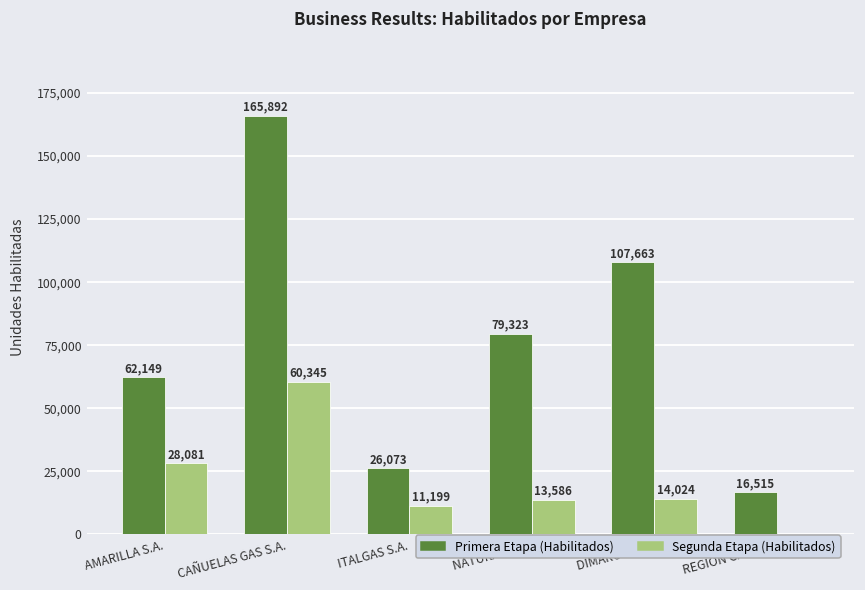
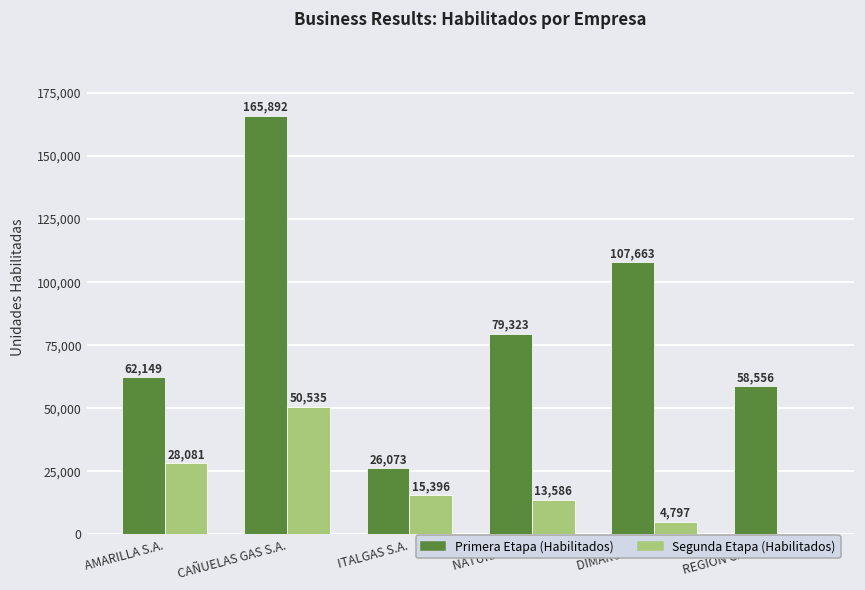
  {
    "Primera Etapa (Habilitados)": {
      "AMARILLA S.A.": "62,149",
      "CAÑUELAS GAS S.A.": "165,892",
      "ITALGAS S.A.": "26,073",
      "NATURAL GAS": "79,323",
      "DIMARCO S.A.": "107,663",
-     "REGION GAS S.A.": "16,515"
+     "REGION GAS S.A.": "58,556"
    },
    "Segunda Etapa (Habilitados)": {
      "AMARILLA S.A.": "28,081",
-     "CAÑUELAS GAS S.A.": "60,345",
-     "ITALGAS S.A.": "11,199",
+     "CAÑUELAS GAS S.A.": "50,535",
+     "ITALGAS S.A.": "15,396",
      "NATURAL GAS": "13,586",
-     "DIMARCO S.A.": "14,024"
+     "DIMARCO S.A.": "4,797"
    }
  }
